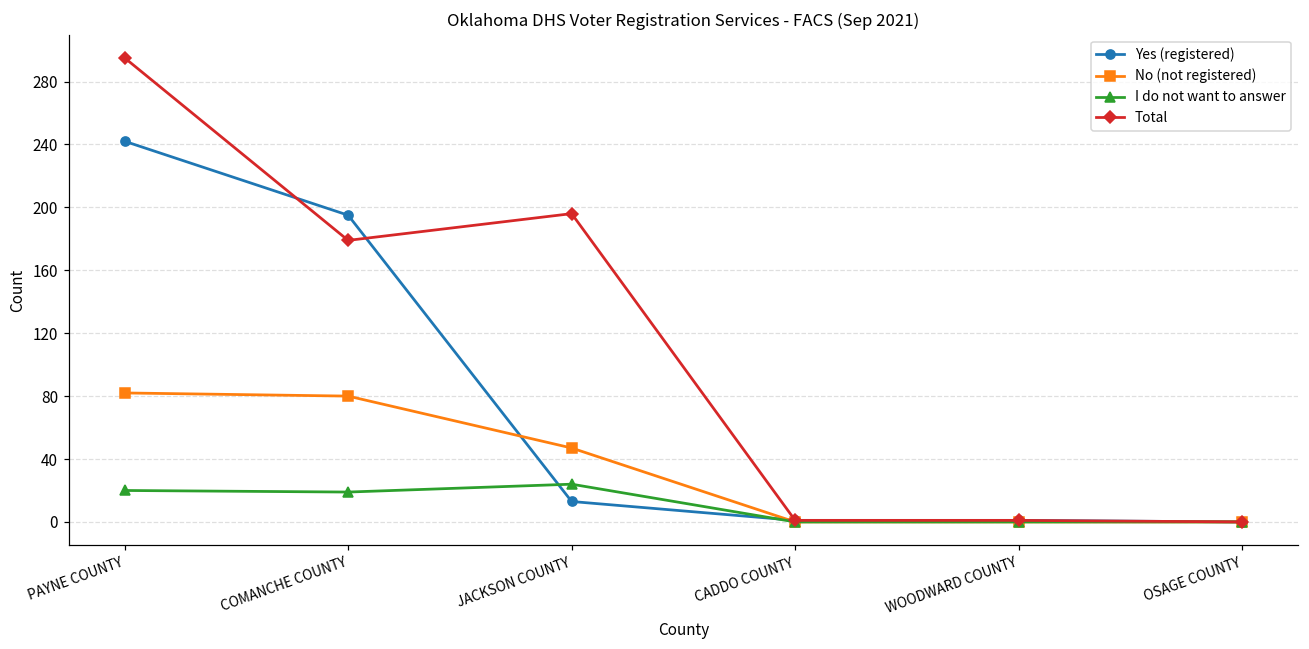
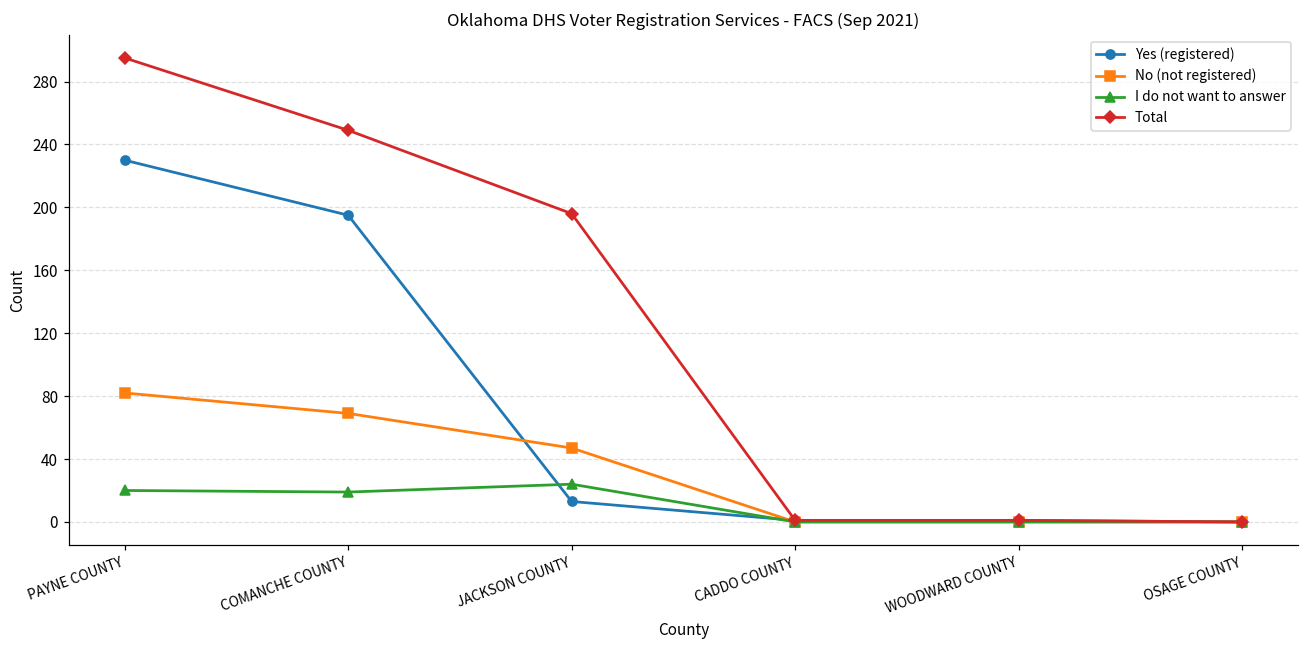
  {
    "Yes (registered)": {
-     "PAYNE COUNTY": 242,
+     "PAYNE COUNTY": 230,
      "COMANCHE COUNTY": 195,
      "JACKSON COUNTY": 13
    },
    "No (not registered)": {
      "PAYNE COUNTY": 82,
-     "COMANCHE COUNTY": 80,
+     "COMANCHE COUNTY": 69,
      "JACKSON COUNTY": 47
    },
    "I do not want to answer": {
      "PAYNE COUNTY": 20,
      "COMANCHE COUNTY": 19,
      "JACKSON COUNTY": 24
    },
    "Total": {
      "PAYNE COUNTY": 295,
-     "COMANCHE COUNTY": 179,
+     "COMANCHE COUNTY": 249,
      "JACKSON COUNTY": 196
    }
  }
